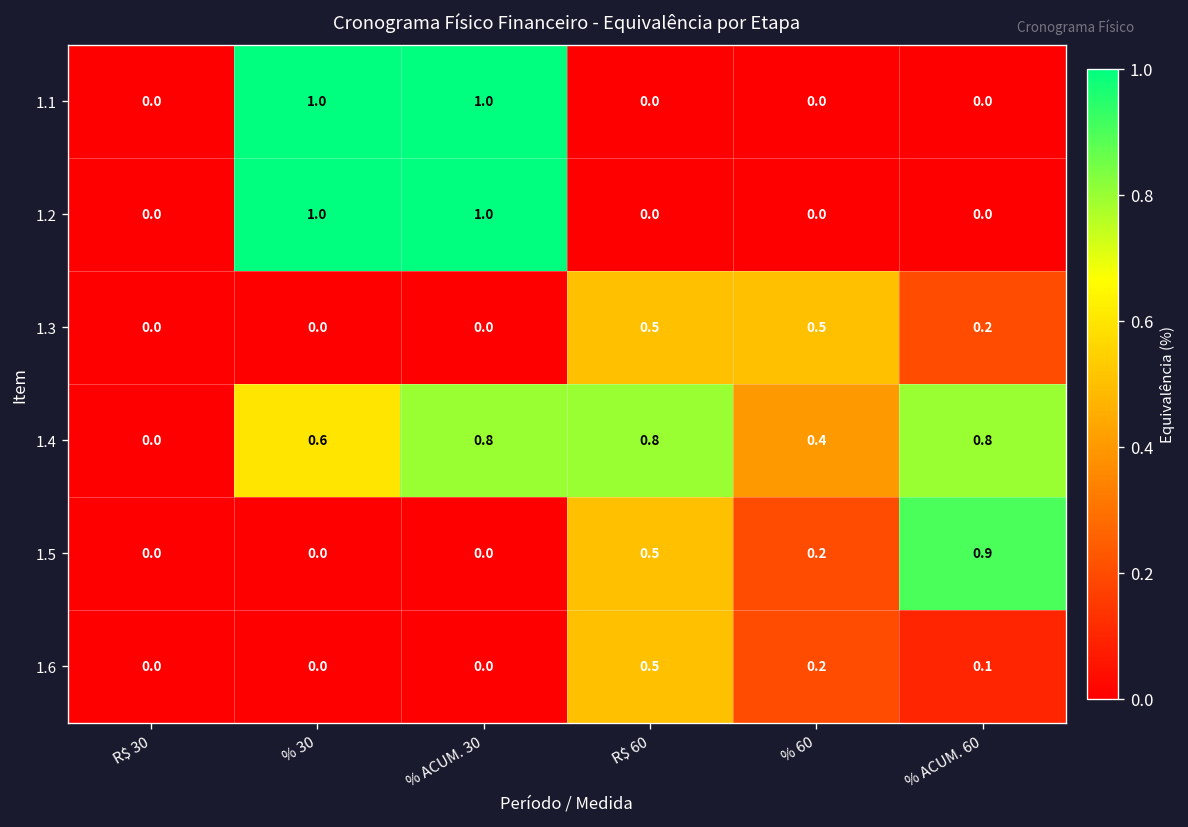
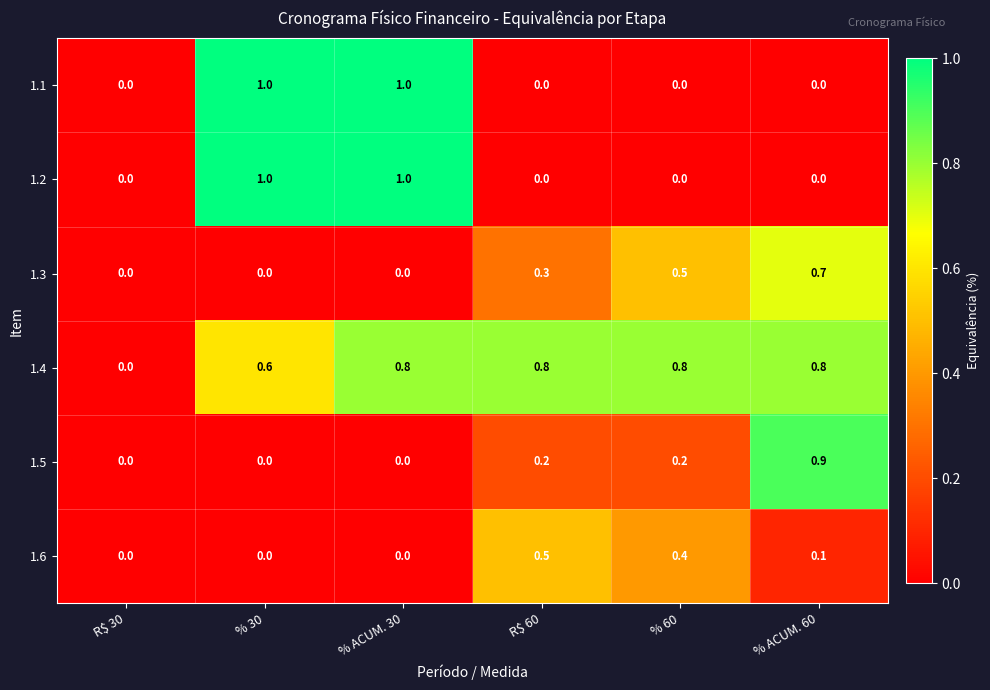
  {
    "1.1": {
      "R$ 30": 0.0,
      "% 30": 1.0,
      "% ACUM. 30": 1.0,
      "R$ 60": 0.0,
      "% 60": 0.0,
      "% ACUM. 60": 0.0
    },
    "1.2": {
      "R$ 30": 0.0,
      "% 30": 1.0,
      "% ACUM. 30": 1.0,
      "R$ 60": 0.0,
      "% 60": 0.0,
      "% ACUM. 60": 0.0
    },
    "1.3": {
      "R$ 30": 0.0,
      "% 30": 0.0,
      "% ACUM. 30": 0.0,
-     "R$ 60": 0.5,
+     "R$ 60": 0.3,
      "% 60": 0.5,
-     "% ACUM. 60": 0.2
+     "% ACUM. 60": 0.7
    },
    "1.4": {
      "R$ 30": 0.0,
      "% 30": 0.6,
      "% ACUM. 30": 0.8,
      "R$ 60": 0.8,
-     "% 60": 0.4,
+     "% 60": 0.8,
      "% ACUM. 60": 0.8
    },
    "1.5": {
      "R$ 30": 0.0,
      "% 30": 0.0,
      "% ACUM. 30": 0.0,
-     "R$ 60": 0.5,
+     "R$ 60": 0.2,
      "% 60": 0.2,
      "% ACUM. 60": 0.9
    },
    "1.6": {
      "R$ 30": 0.0,
      "% 30": 0.0,
      "% ACUM. 30": 0.0,
      "R$ 60": 0.5,
-     "% 60": 0.2,
+     "% 60": 0.4,
      "% ACUM. 60": 0.1
    }
  }
